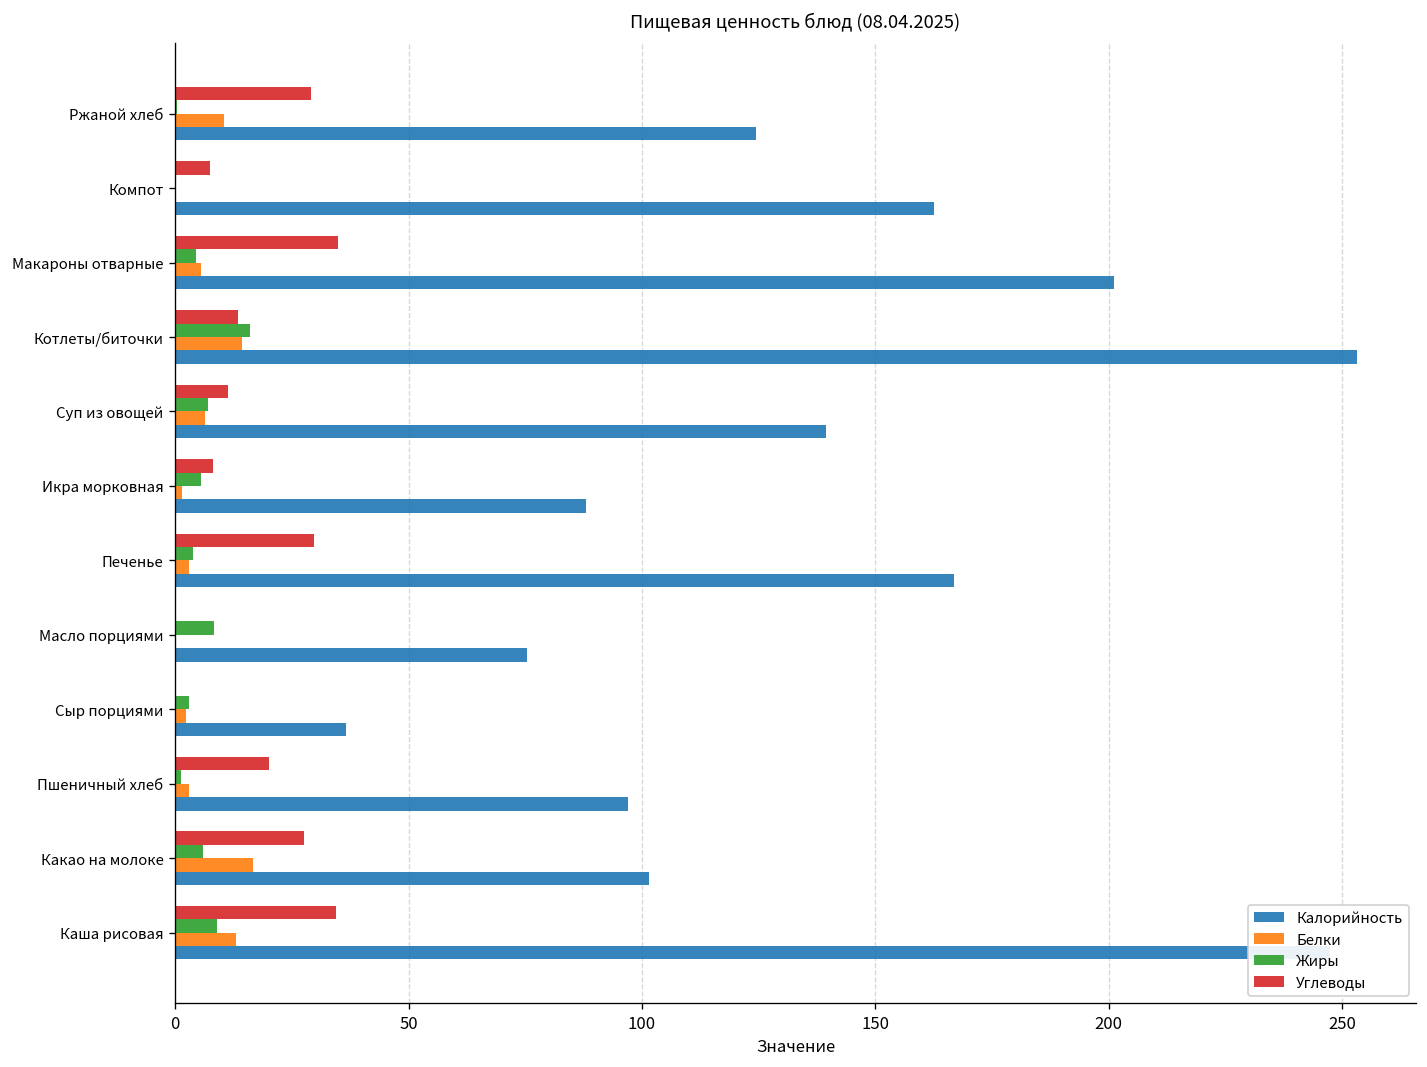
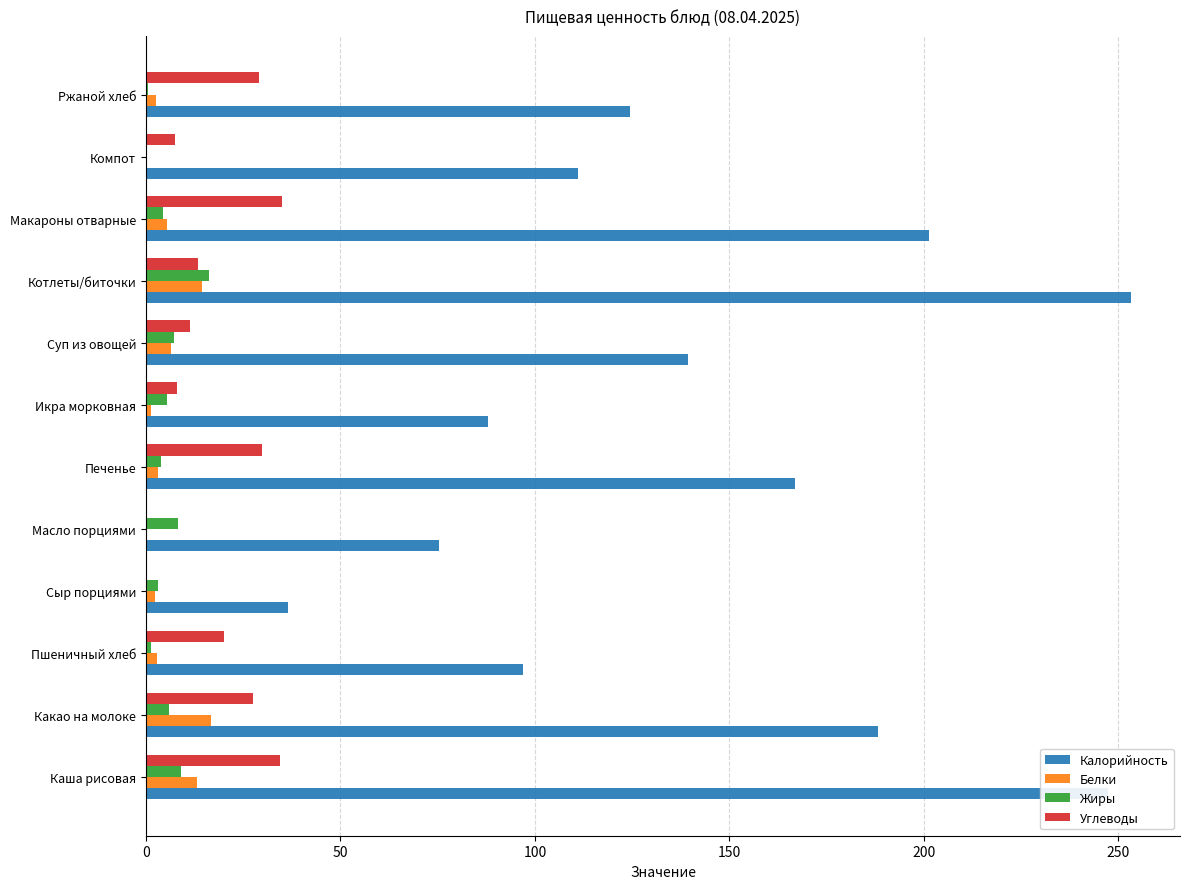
  {
    "Калорийность": {
      "Ржаной хлеб": 125,
-     "Компот": 163,
+     "Компот": 111,
      "Макароны отварные": 201,
      "Котлеты/биточки": 253,
      "Суп из овощей": 139,
      "Икра морковная": 88,
      "Печенье": 167,
      "Масло порциями": 75,
      "Сыр порциями": 37,
      "Пшеничный хлеб": 97,
-     "Какао на молоке": 102
+     "Какао на молоке": 188
    },
    "Белки": {
-     "Ржаной хлеб": 10,
+     "Ржаной хлеб": 3,
      "Макароны отварные": 6,
      "Котлеты/биточки": 14,
      "Суп из овощей": 6,
      "Икра морковная": 1,
      "Печенье": 3,
      "Сыр порциями": 2,
      "Пшеничный хлеб": 3,
      "Какао на молоке": 17,
      "Каша рисовая": 13
    },
    "Жиры": {
      "Макароны отварные": 4,
      "Котлеты/биточки": 16,
      "Суп из овощей": 7,
      "Икра морковная": 6,
      "Печенье": 4,
      "Масло порциями": 8,
      "Сыр порциями": 3,
      "Пшеничный хлеб": 1,
      "Какао на молоке": 6,
      "Каша рисовая": 9
    },
    "Углеводы": {
      "Ржаной хлеб": 29,
      "Компот": 7,
      "Макароны отварные": 35,
      "Котлеты/биточки": 13,
      "Суп из овощей": 11,
      "Икра морковная": 8,
      "Печенье": 30,
      "Сыр порциями": 0,
      "Пшеничный хлеб": 20,
      "Какао на молоке": 28,
      "Каша рисовая": 35
    }
  }
